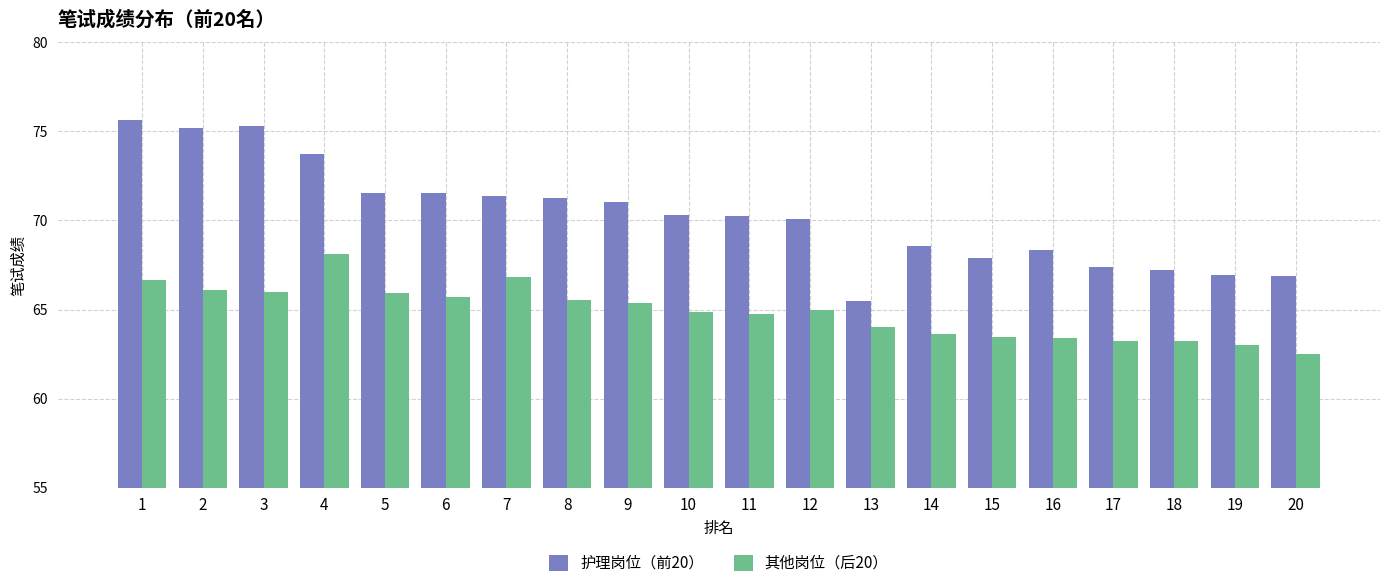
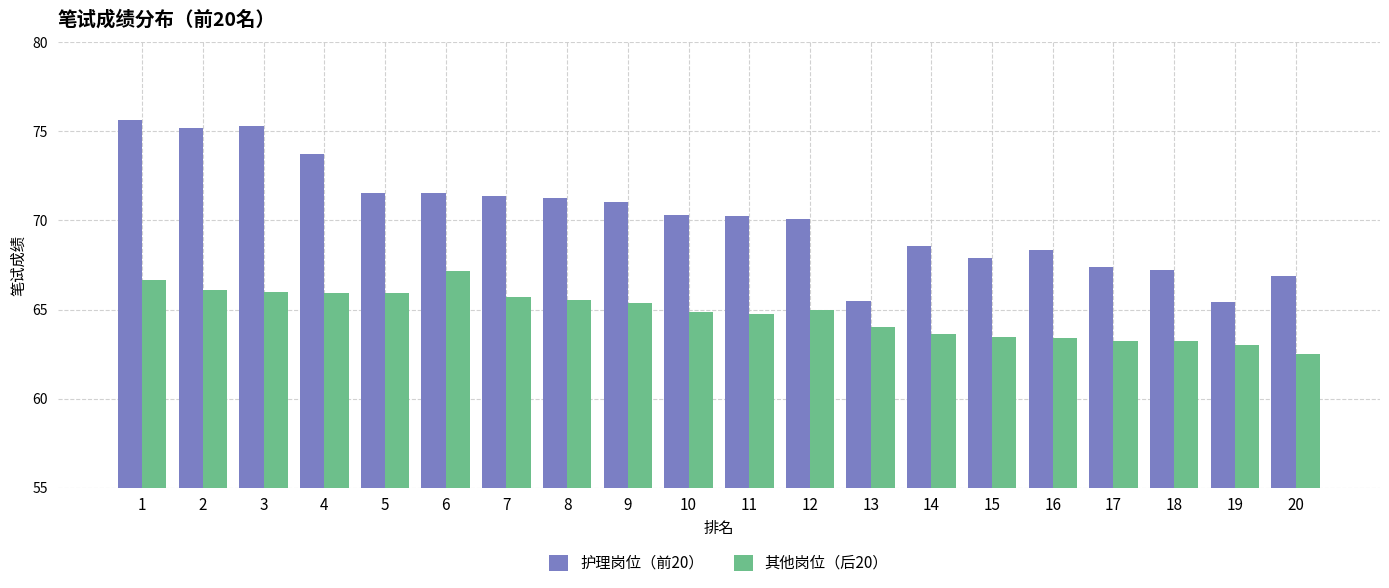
  {
    "护理岗位（前20）": {
      "1": 75.6,
      "2": 75.2,
      "3": 75.3,
      "4": 73.8,
      "5": 71.6,
      "6": 71.5,
      "7": 71.4,
      "8": 71.3,
      "9": 71.0,
      "10": 70.3,
      "11": 70.2,
      "12": 70.1,
      "13": 65.5,
      "14": 68.6,
      "15": 67.9,
      "16": 68.4,
      "17": 67.4,
      "18": 67.2,
-     "19": 67.0,
+     "19": 65.4,
      "20": 66.9
    },
    "其他岗位（后20）": {
      "1": 66.7,
      "2": 66.1,
      "3": 66.0,
-     "4": 68.1,
+     "4": 65.9,
      "5": 65.9,
-     "6": 65.7,
-     "7": 66.8,
+     "6": 67.2,
+     "7": 65.7,
      "8": 65.6,
      "9": 65.4,
      "10": 64.9,
      "11": 64.8,
      "12": 65.0,
      "13": 64.0,
      "14": 63.6,
      "15": 63.4,
      "16": 63.4,
      "17": 63.3,
      "18": 63.2,
      "19": 63.0,
      "20": 62.5
    }
  }
